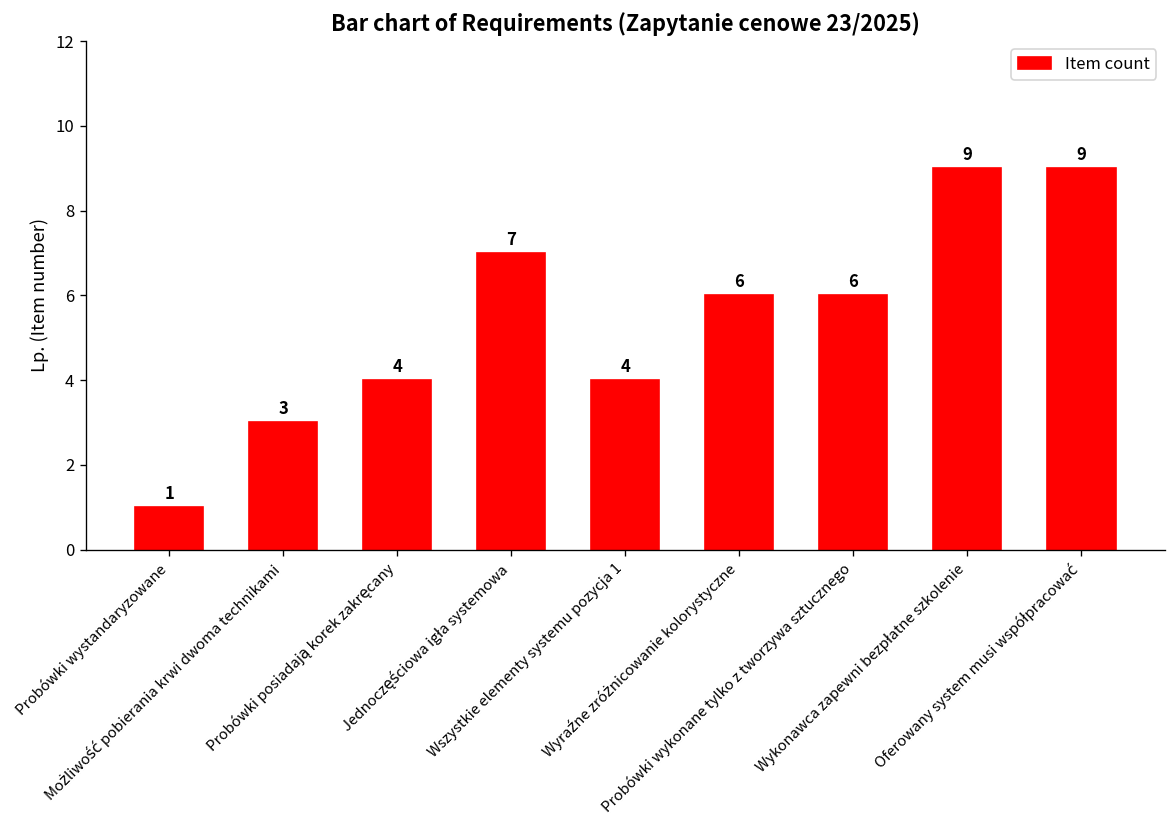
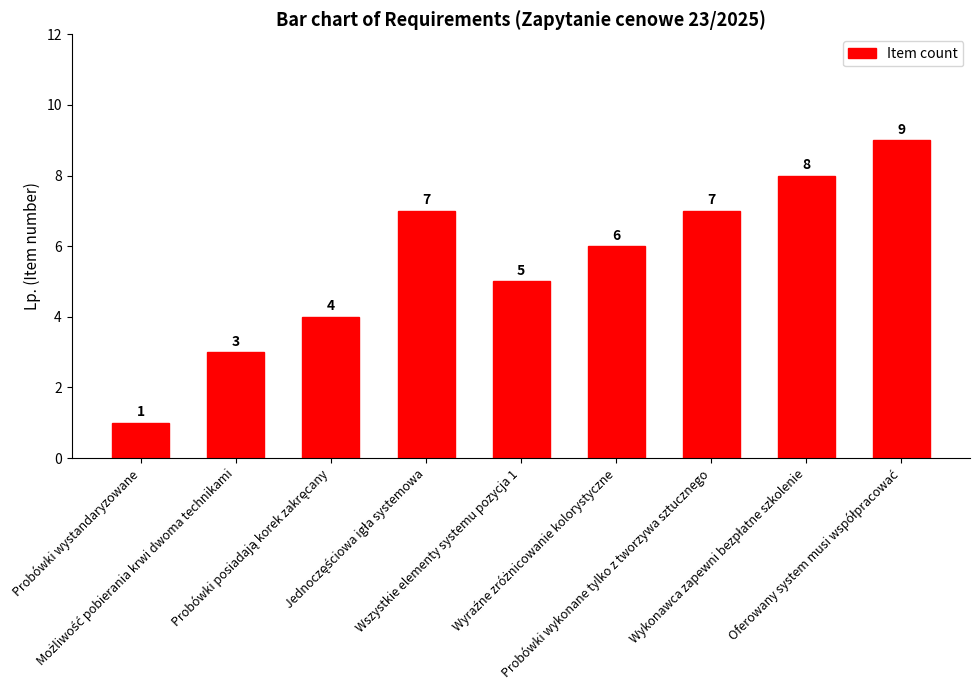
  {
    "Probówki wystandaryzowane": 1,
    "Możliwość pobierania krwi dwoma technikami": 3,
    "Probówki posiadają korek zakręcany": 4,
    "Jednoczęściowa igła systemowa": 7,
-   "Wszystkie elementy systemu pozycja 1": 4,
+   "Wszystkie elementy systemu pozycja 1": 5,
    "Wyraźne zróżnicowanie kolorystyczne": 6,
-   "Probówki wykonane tylko z tworzywa sztucznego": 6,
-   "Wykonawca zapewni bezpłatne szkolenie": 9,
+   "Probówki wykonane tylko z tworzywa sztucznego": 7,
+   "Wykonawca zapewni bezpłatne szkolenie": 8,
    "Oferowany system musi współpracować": 9
  }
